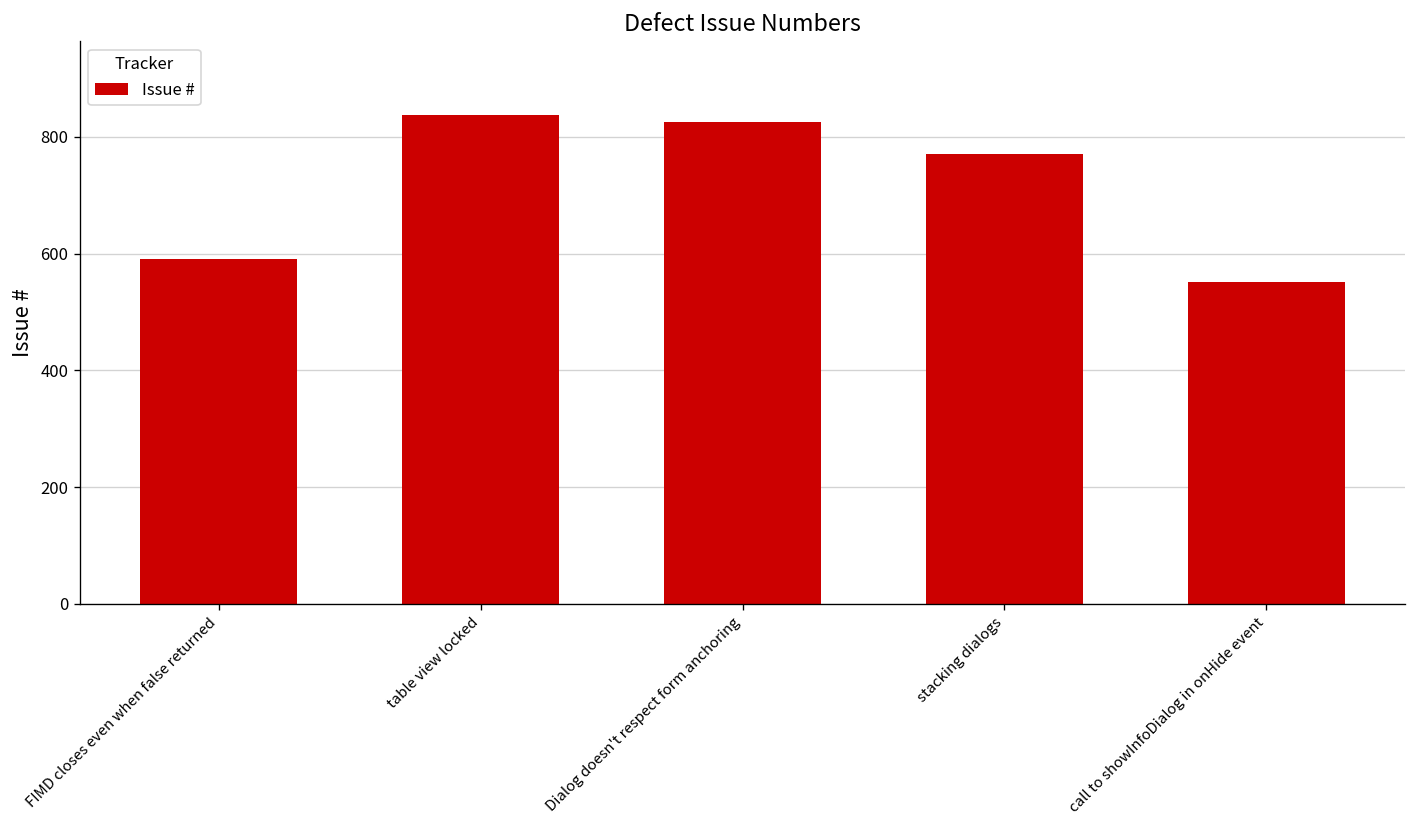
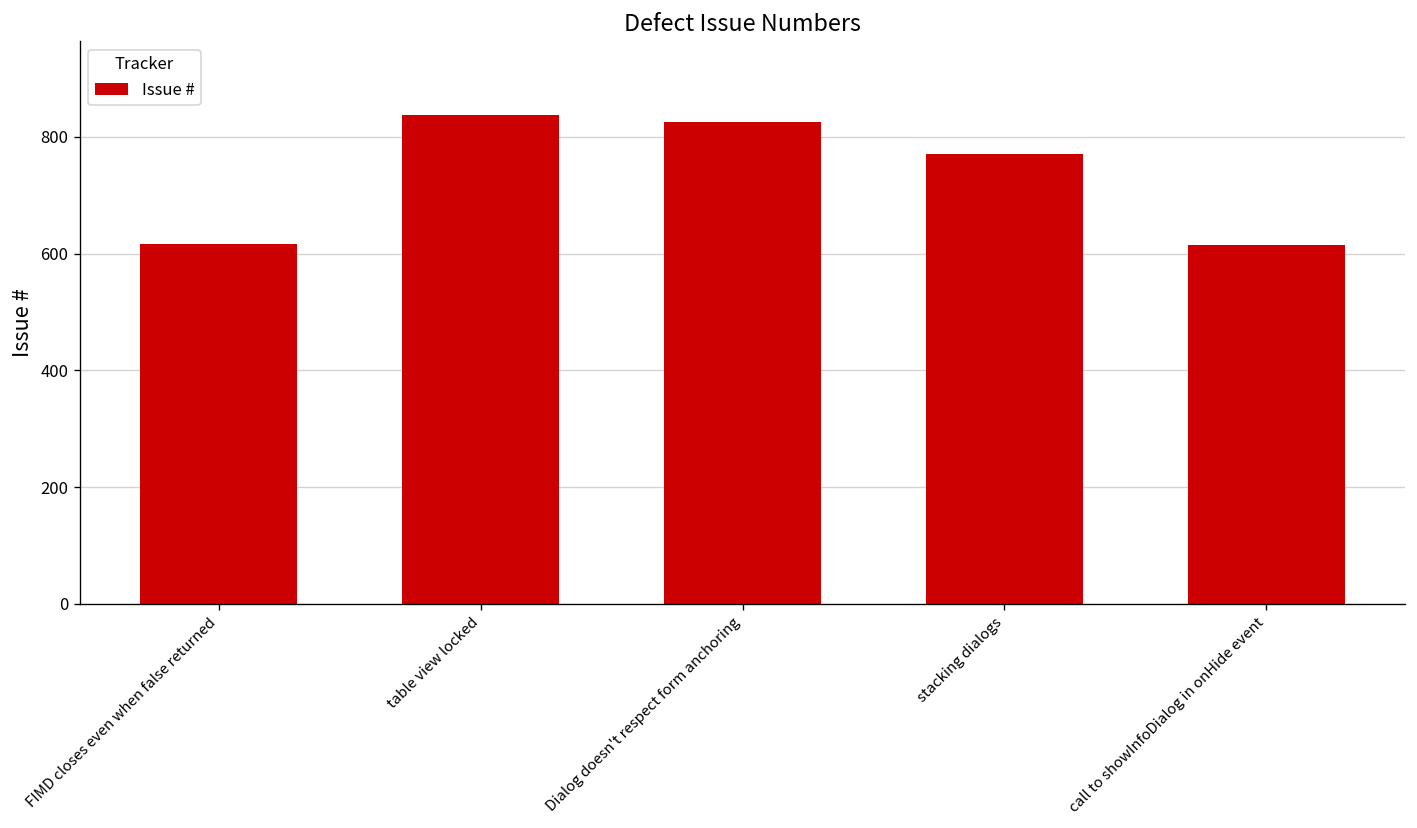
  {
-   "FIMD closes even when false returned": 590,
+   "FIMD closes even when false returned": 620,
    "table view locked": 840,
    "Dialog doesn't respect form anchoring": 830,
    "stacking dialogs": 770,
-   "call to showInfoDialog in onHide event": 550
+   "call to showInfoDialog in onHide event": 610
  }
